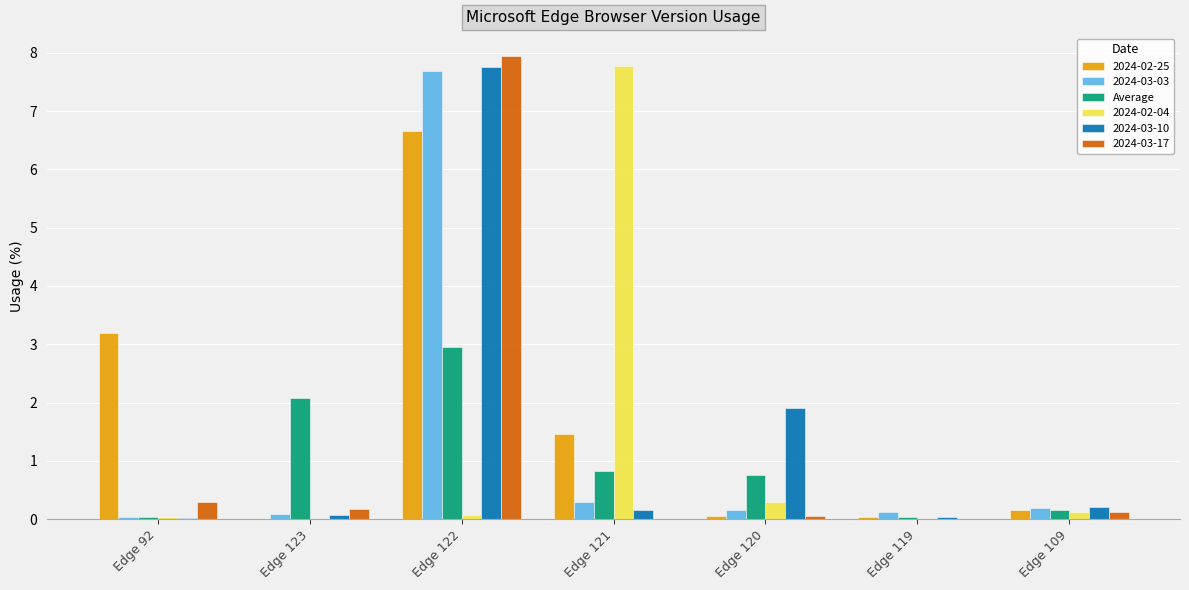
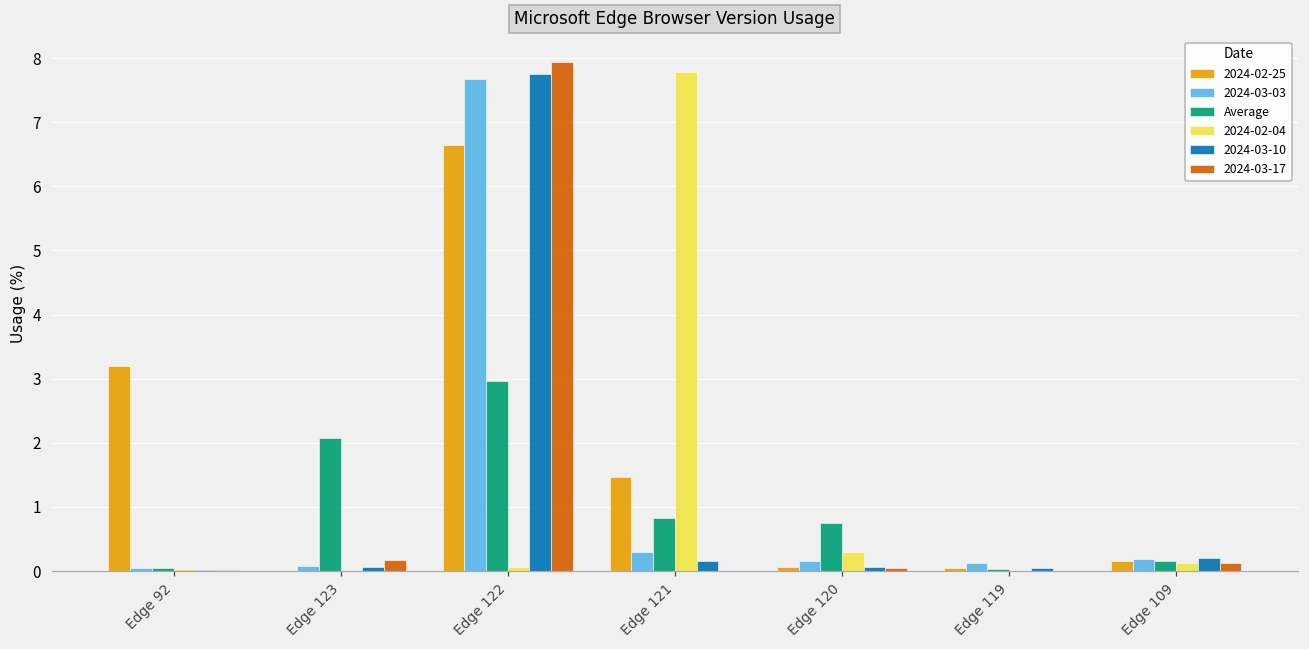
  {
    "2024-02-25": {
      "Edge 92": 3.2,
      "Edge 123": 0.0,
      "Edge 122": 6.7,
      "Edge 121": 1.5,
      "Edge 120": 0.1,
      "Edge 109": 0.2
    },
    "2024-03-03": {
      "Edge 123": 0.1,
      "Edge 122": 7.7,
      "Edge 121": 0.3,
      "Edge 120": 0.2,
      "Edge 119": 0.1,
      "Edge 109": 0.2
    },
    "Average": {
      "Edge 123": 2.1,
      "Edge 122": 3.0,
      "Edge 121": 0.8,
      "Edge 120": 0.8,
      "Edge 109": 0.2
    },
    "2024-02-04": {
      "Edge 123": 0.0,
      "Edge 122": 0.1,
      "Edge 121": 7.8,
      "Edge 120": 0.3,
      "Edge 119": 0.0,
      "Edge 109": 0.1
    },
    "2024-03-10": {
      "Edge 123": 0.1,
      "Edge 122": 7.8,
      "Edge 121": 0.2,
-     "Edge 120": 1.9,
+     "Edge 120": 0.1,
      "Edge 109": 0.2
    },
    "2024-03-17": {
-     "Edge 92": 0.3,
+     "Edge 92": 0.0,
      "Edge 123": 0.2,
      "Edge 122": 7.9,
      "Edge 121": 0.0,
      "Edge 120": 0.1,
      "Edge 119": 0.0,
      "Edge 109": 0.1
    }
  }
